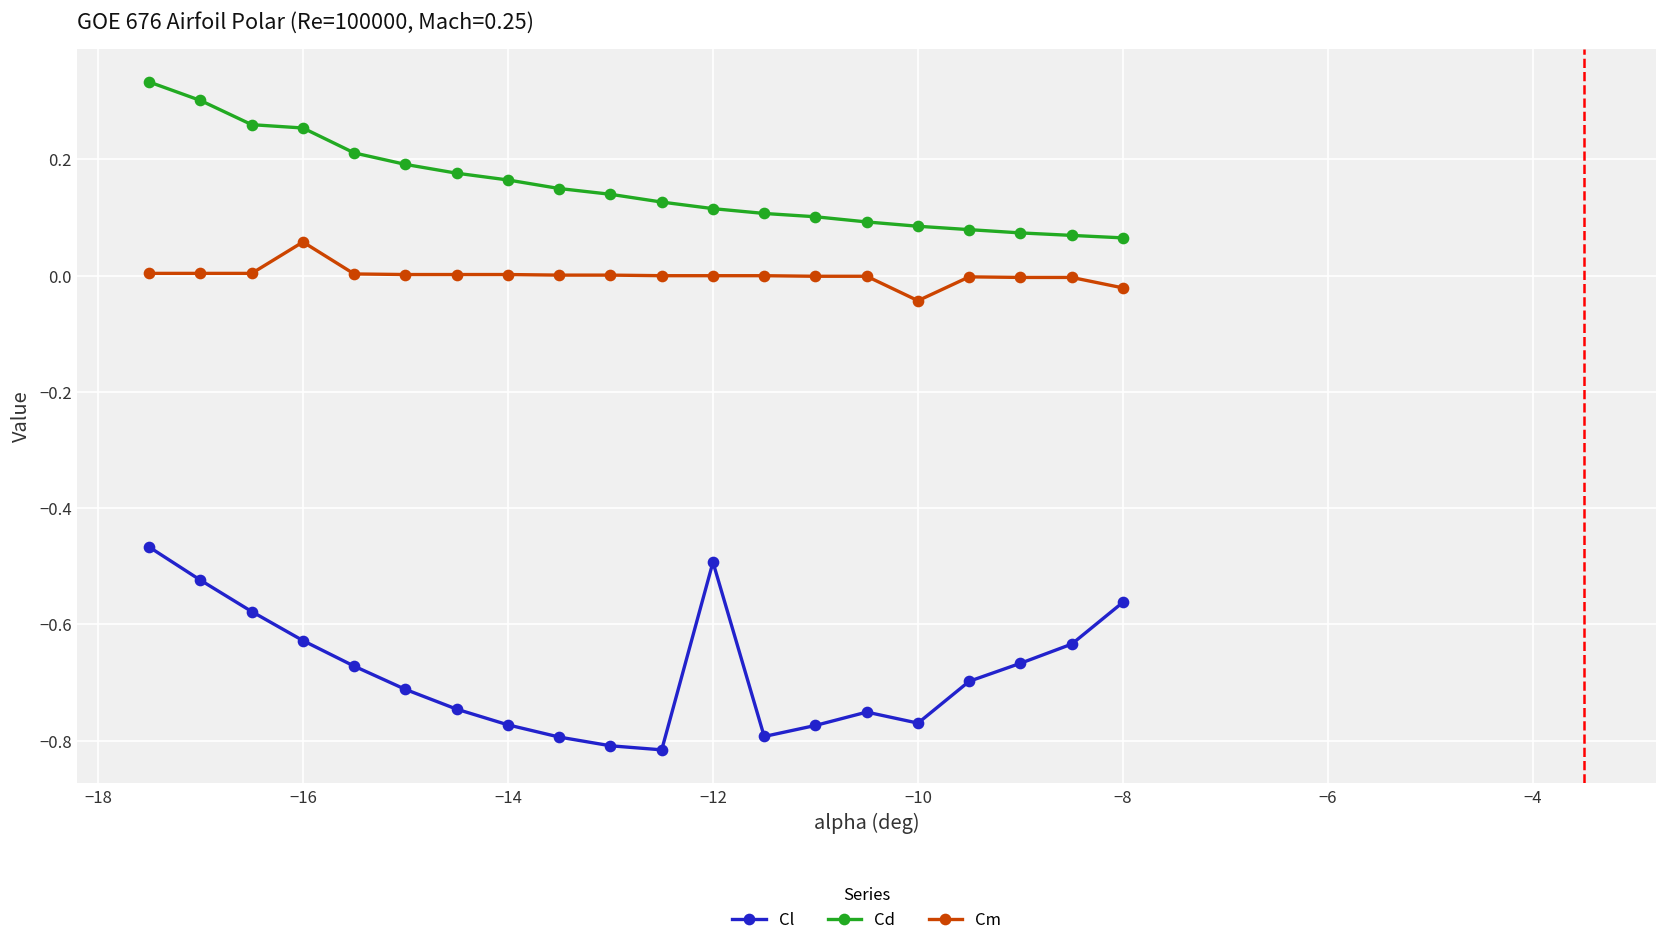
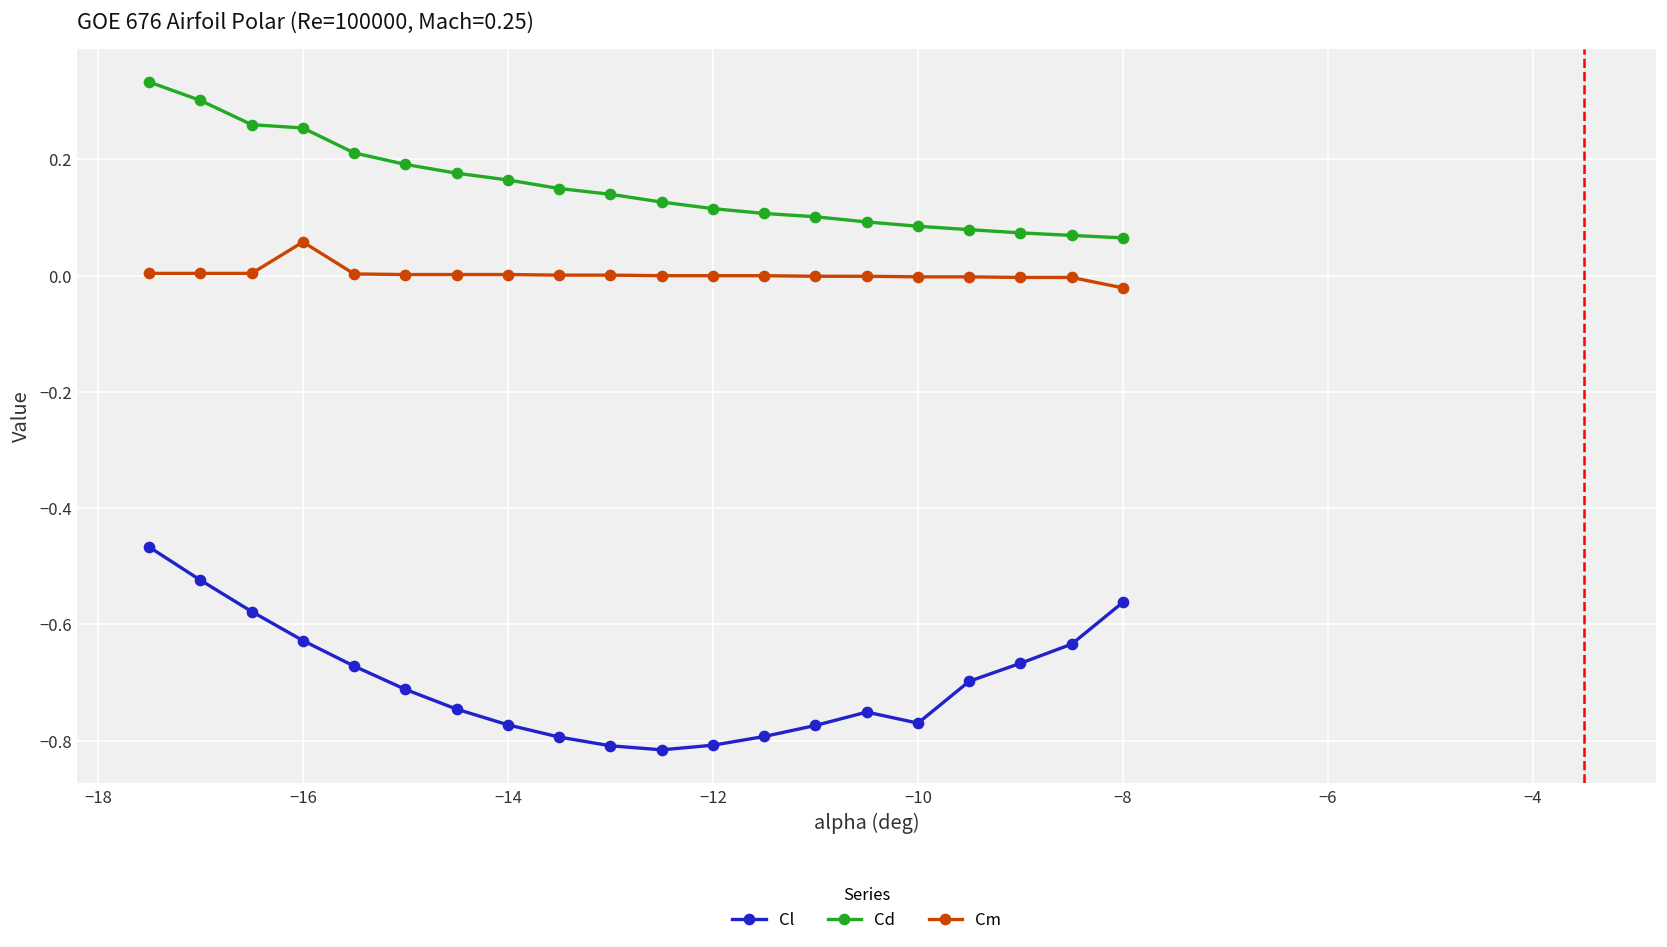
  {
    "Cl": {
      "−16": -0.63,
      "−14": -0.77,
-     "−12": -0.49,
+     "−12": -0.81,
      "−10": -0.77,
      "−8": -0.56
    },
    "Cd": {
      "−16": 0.25,
      "−14": 0.16,
      "−12": 0.12,
      "−10": 0.09,
      "−8": 0.07
    },
    "Cm": {
      "−16": 0.06,
      "−14": 0.00,
      "−12": 0.00,
-     "−10": -0.04,
+     "−10": 0.00,
      "−8": -0.02
    }
  }
